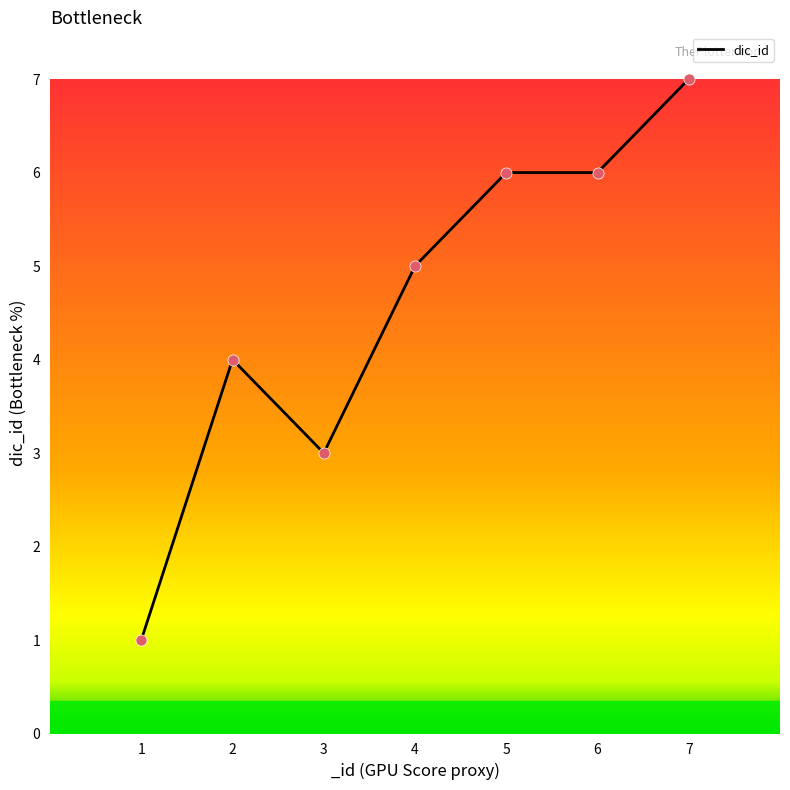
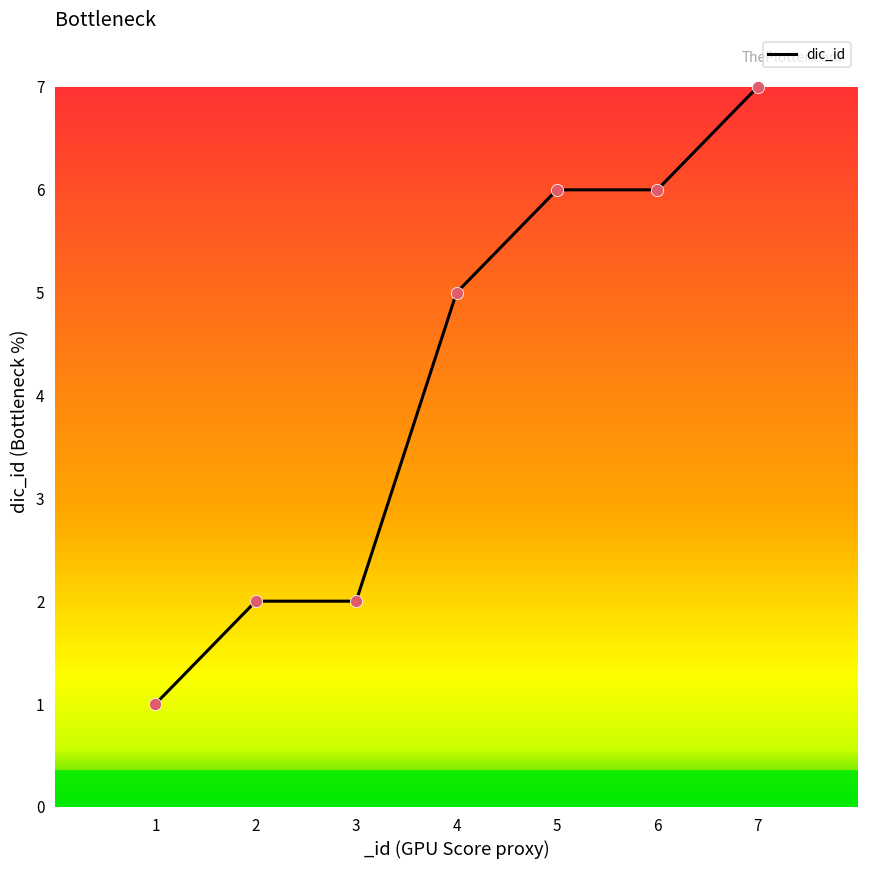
  {
    "1": 1,
-   "2": 4,
-   "3": 3,
+   "2": 2,
+   "3": 2,
    "4": 5,
    "5": 6,
    "6": 6,
    "7": 7
  }
